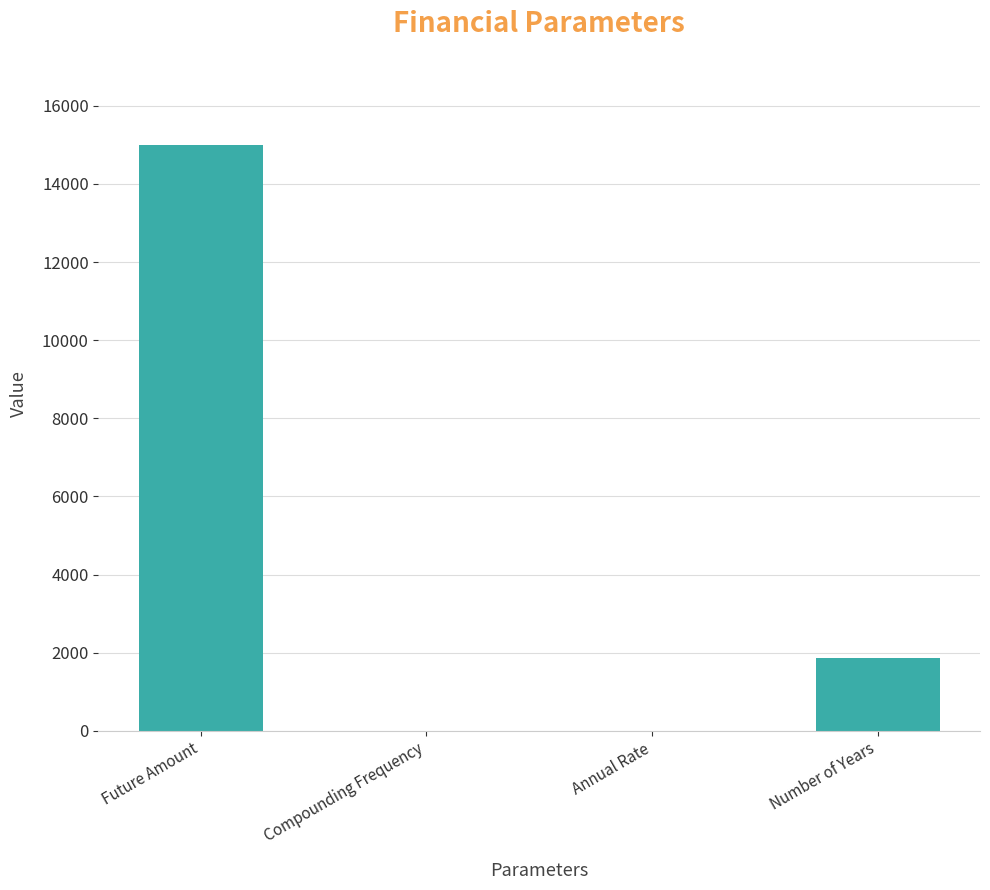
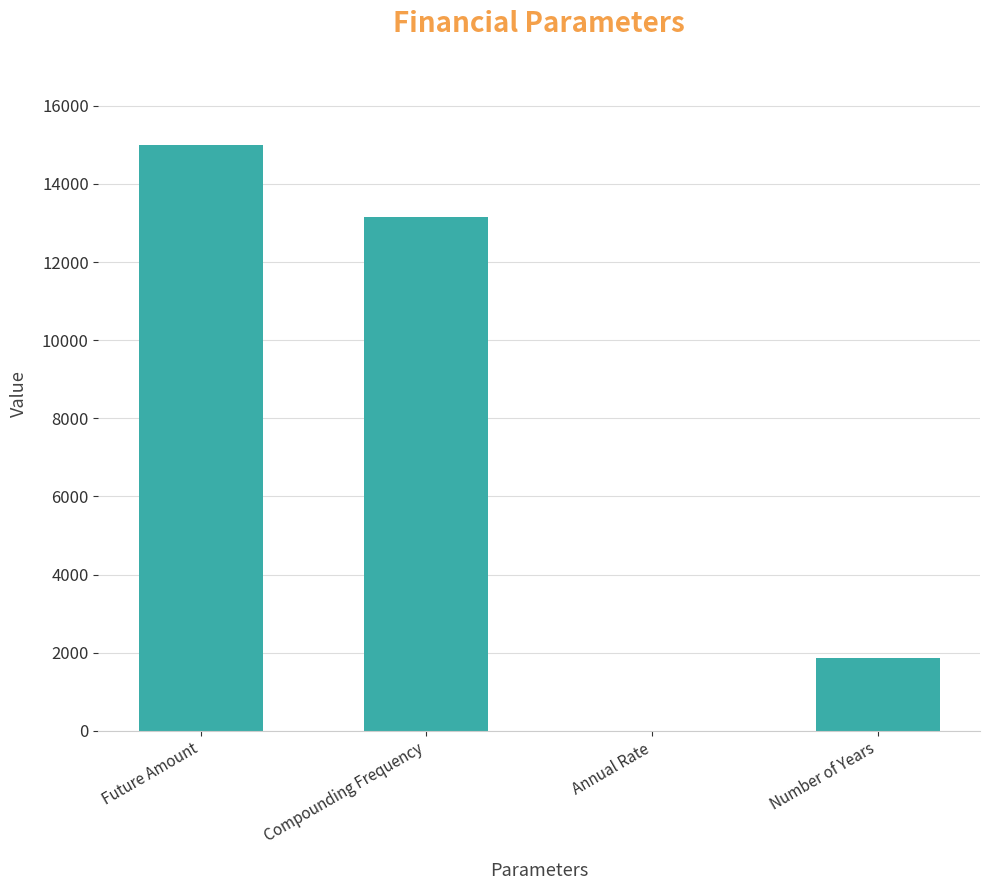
  {
    "Future Amount": 15000,
-   "Compounding Frequency": 0,
+   "Compounding Frequency": 13100,
    "Number of Years": 1900
  }
